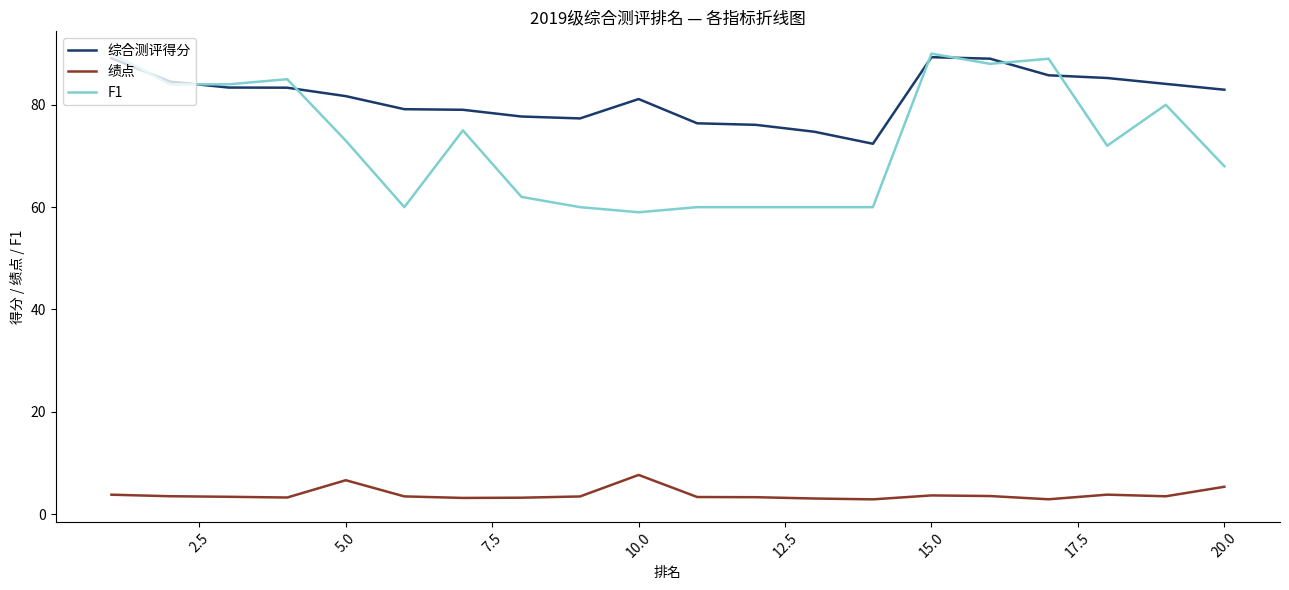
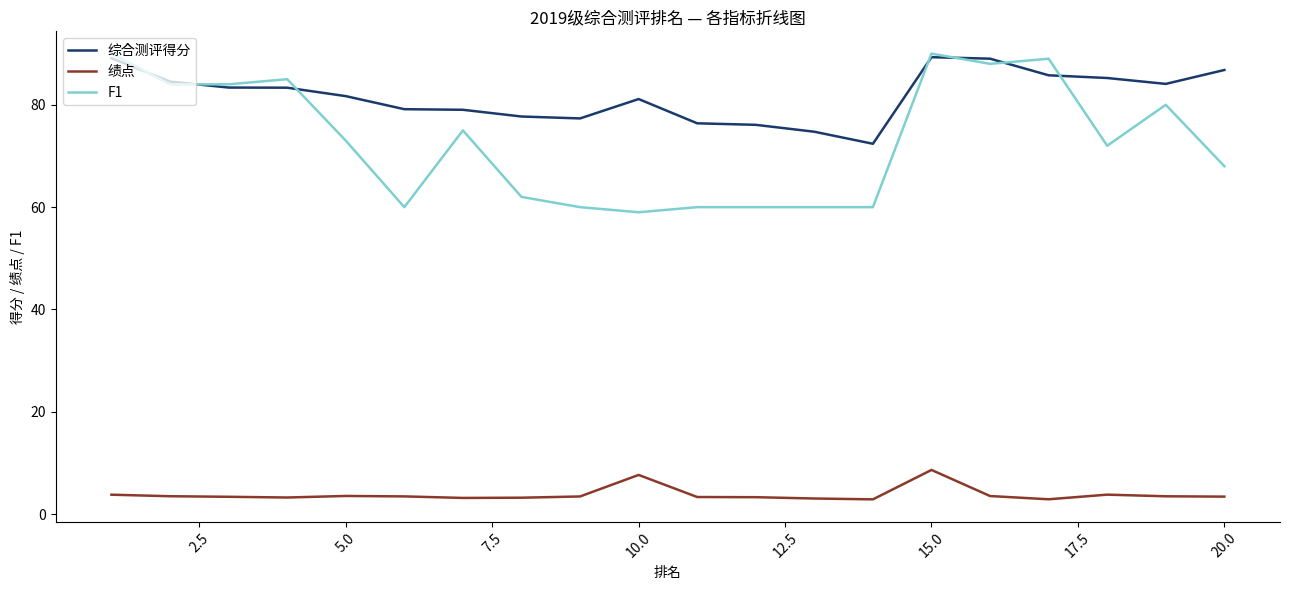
  {
    "综合测评得分": {
      "5.0": 82,
      "10.0": 81,
      "15.0": 89,
-     "20.0": 83
+     "20.0": 87
    },
    "绩点": {
-     "5.0": 7,
+     "5.0": 4,
      "10.0": 8,
-     "15.0": 4,
-     "20.0": 5
+     "15.0": 9,
+     "20.0": 3
    },
    "F1": {
      "5.0": 73,
      "10.0": 59,
      "15.0": 90,
      "20.0": 68
    }
  }
